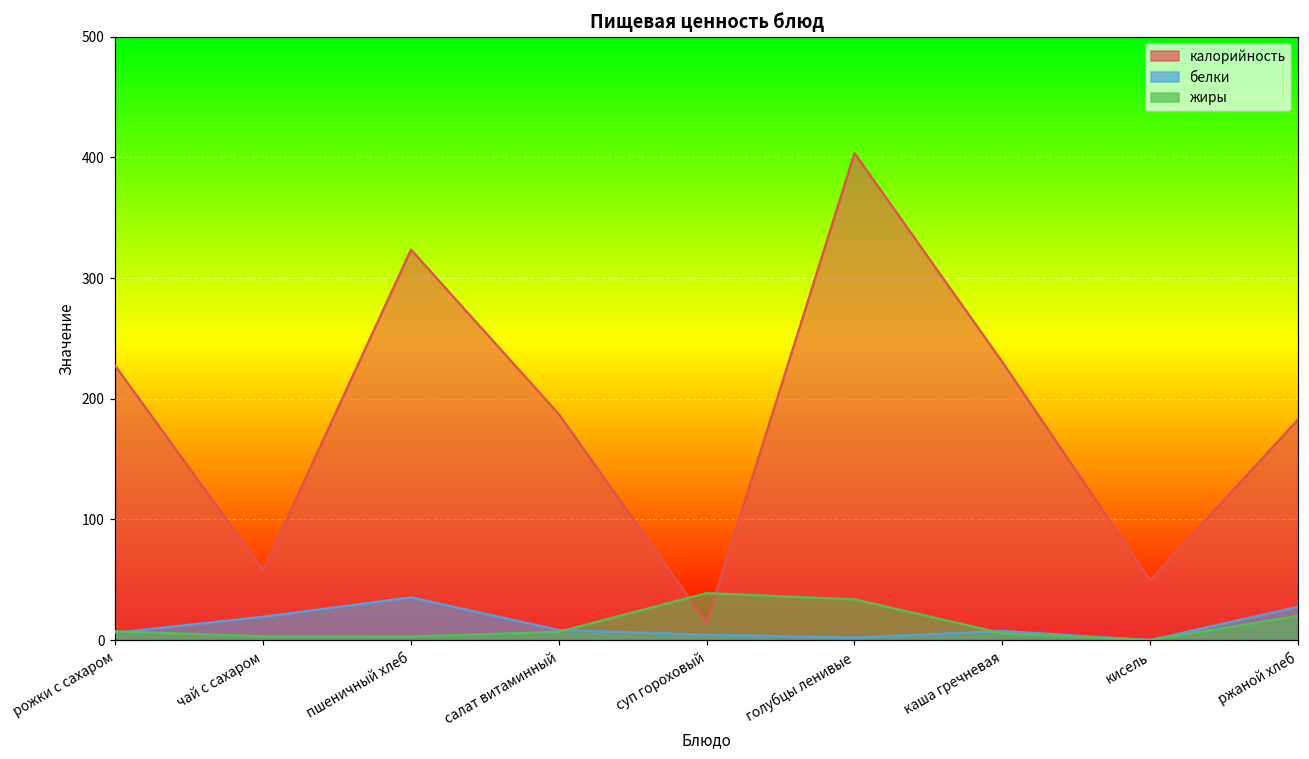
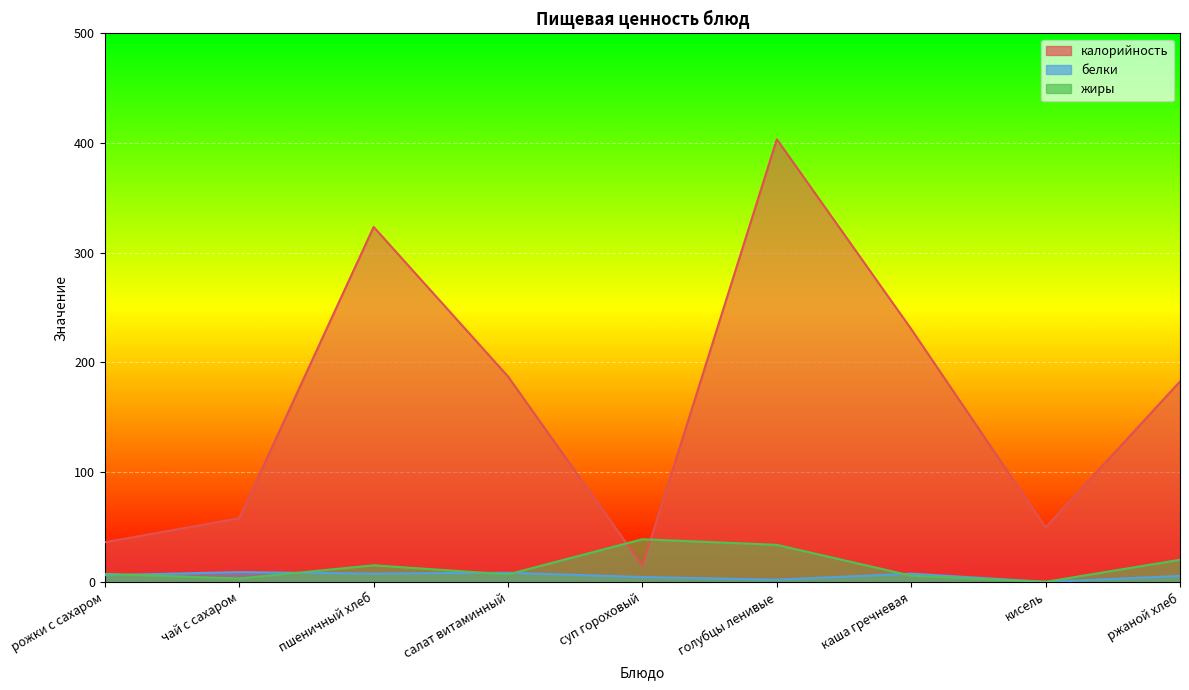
  {
    "калорийность": {
-     "рожки с сахаром": 227,
+     "рожки с сахаром": 36,
      "чай с сахаром": 58,
      "пшеничный хлеб": 324,
      "салат витаминный": 187,
      "суп гороховый": 15,
      "голубцы ленивые": 404,
      "каша гречневая": 230,
      "кисель": 50,
      "ржаной хлеб": 183
    },
    "белки": {
-     "чай с сахаром": 19,
-     "пшеничный хлеб": 35,
+     "чай с сахаром": 9,
+     "пшеничный хлеб": 8,
      "суп гороховый": 4,
      "голубцы ленивые": 2,
-     "ржаной хлеб": 28
+     "ржаной хлеб": 5
    },
    "жиры": {
      "чай с сахаром": 3,
-     "пшеничный хлеб": 3,
+     "пшеничный хлеб": 15,
      "суп гороховый": 39,
      "голубцы ленивые": 34,
      "ржаной хлеб": 20
    }
  }
